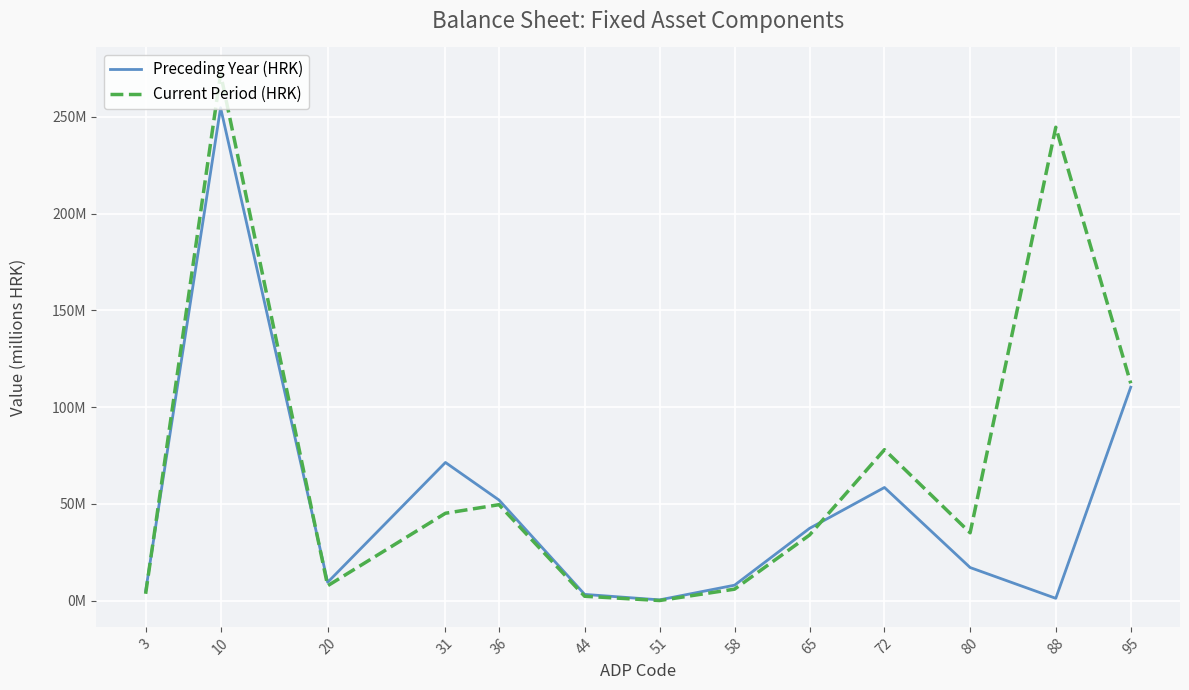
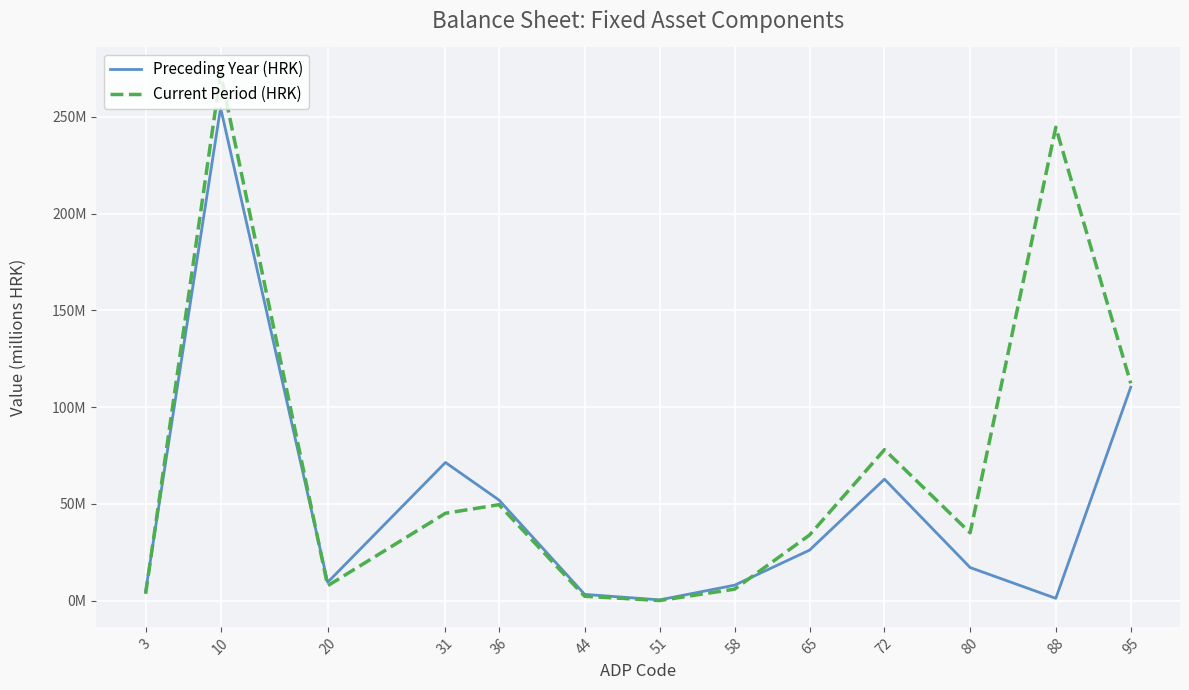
  {
    "Preceding Year (HRK)": {
      "20": 9000000,
      "31": 71000000,
      "36": 52000000,
      "58": 8000000,
-     "65": 37000000,
-     "72": 58000000,
+     "65": 26000000,
+     "72": 63000000,
      "80": 17000000,
      "88": 1000000,
      "95": 110000000
    },
    "Current Period (HRK)": {
      "20": 8000000,
      "31": 45000000,
      "36": 50000000,
      "58": 6000000,
      "65": 34000000,
      "72": 78000000,
      "80": 35000000,
      "88": 245000000,
      "95": 112000000
    }
  }
